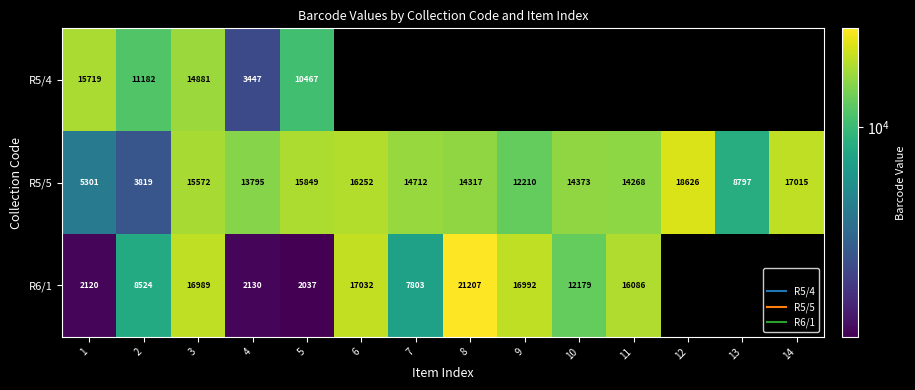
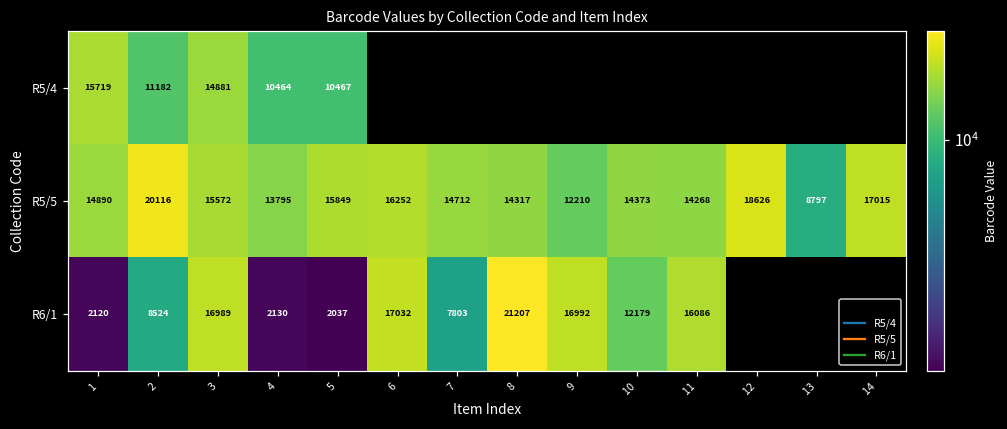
  {
    "R5/4": {
      "1": 15719,
      "2": 11182,
      "3": 14881,
-     "4": 3447,
+     "4": 10464,
      "5": 10467
    },
    "R5/5": {
-     "1": 5301,
-     "2": 3819,
+     "1": 14890,
+     "2": 20116,
      "3": 15572,
      "4": 13795,
      "5": 15849,
      "6": 16252,
      "7": 14712,
      "8": 14317,
      "9": 12210,
      "10": 14373,
      "11": 14268,
      "12": 18626,
      "13": 8797,
      "14": 17015
    },
    "R6/1": {
      "1": 2120,
      "2": 8524,
      "3": 16989,
      "4": 2130,
      "5": 2037,
      "6": 17032,
      "7": 7803,
      "8": 21207,
      "9": 16992,
      "10": 12179,
      "11": 16086
    }
  }
